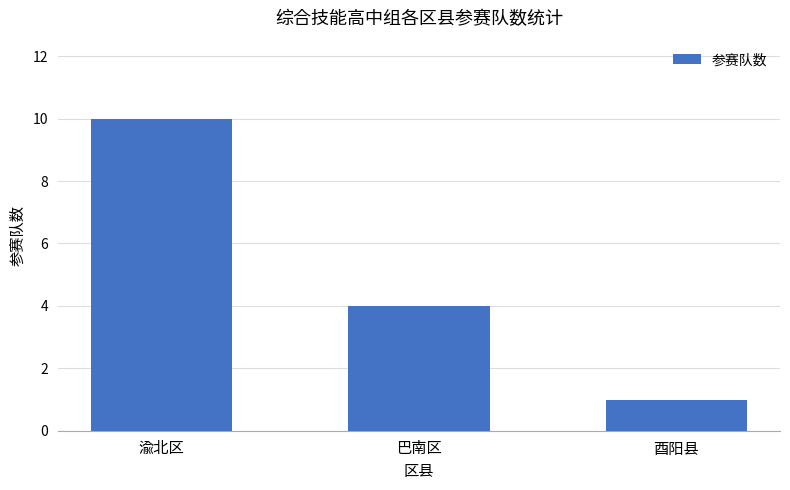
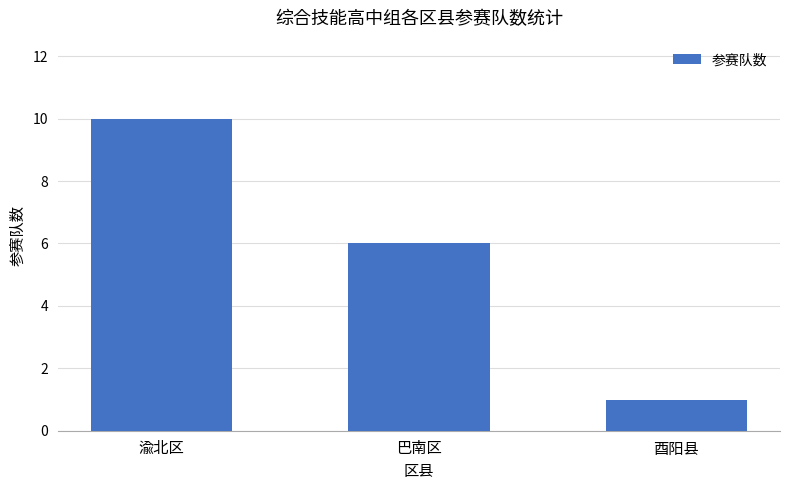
  {
    "渝北区": 10,
-   "巴南区": 4,
+   "巴南区": 6,
    "酉阳县": 1
  }
